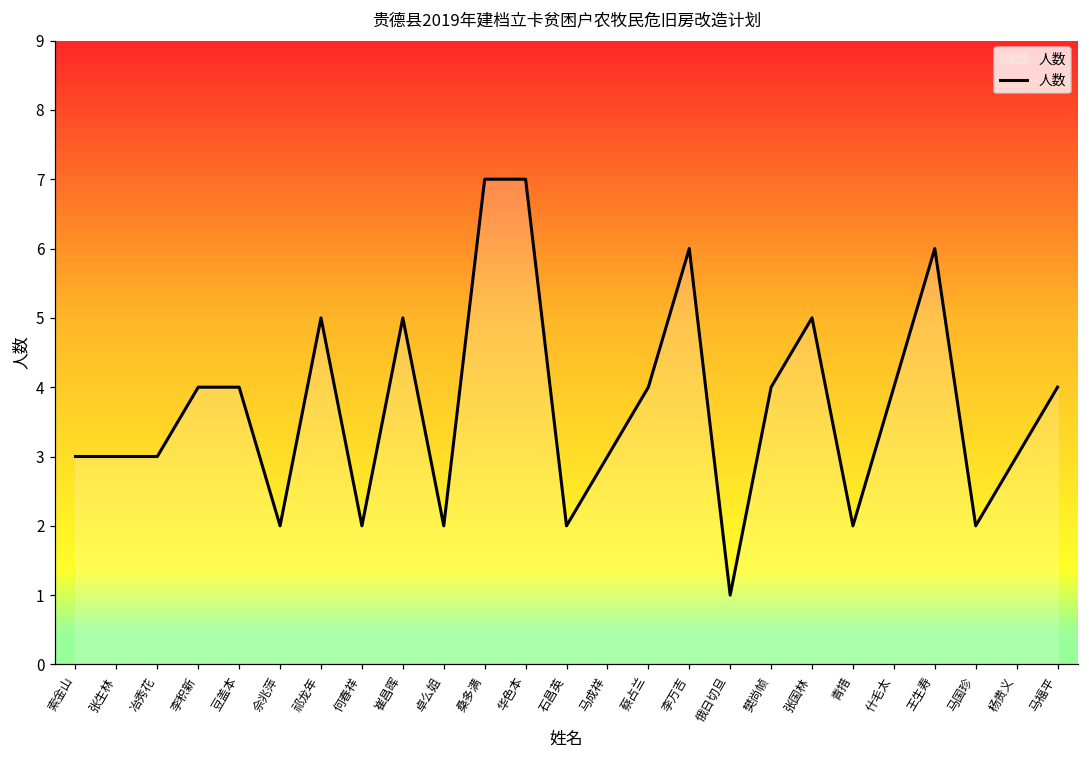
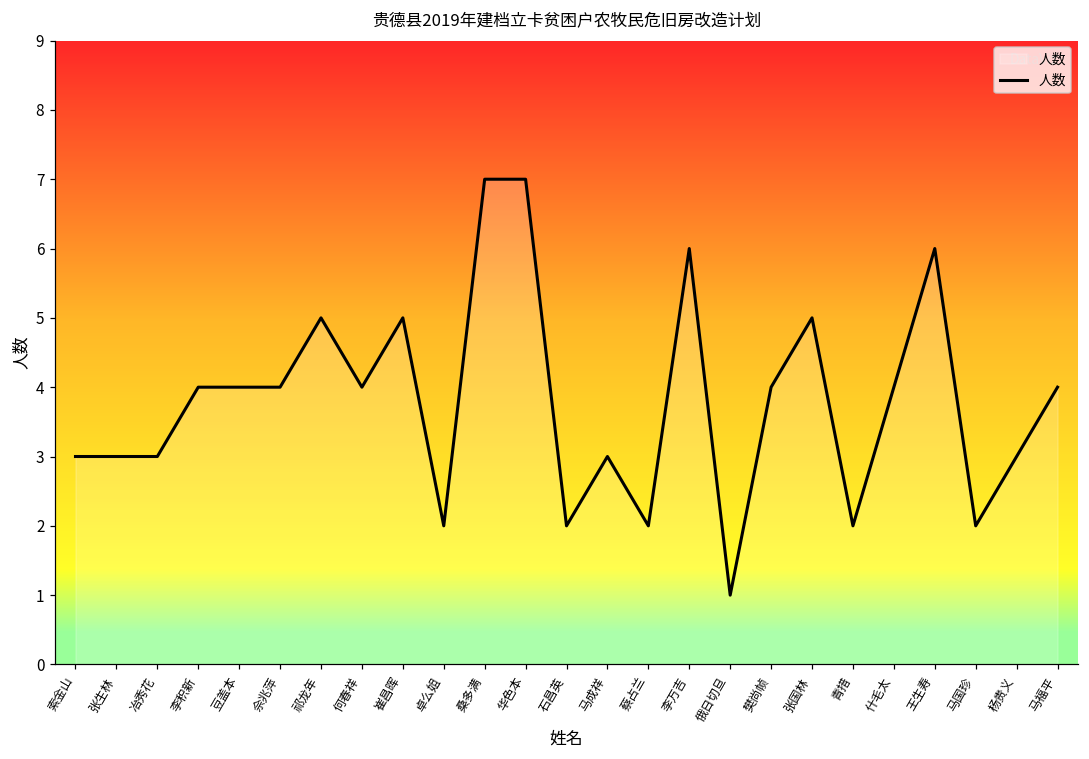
  {
    "索金山": 3,
    "张生林": 3,
    "冶秀花": 3,
    "李积新": 4,
    "豆盖本": 4,
-   "佘兆萍": 2,
+   "佘兆萍": 4,
    "祁龙年": 5,
-   "何春祥": 2,
+   "何春祥": 4,
    "崔昌晖": 5,
    "卓么姐": 2,
    "桑多满": 7,
    "华色本": 7,
    "石昌英": 2,
    "马成祥": 3,
-   "蔡占兰": 4,
+   "蔡占兰": 2,
    "李万吉": 6,
    "俄日切旦": 1,
    "樊尚帧": 4,
    "张国林": 5,
    "青措": 2,
    "什毛太": 4,
    "王生寿": 6,
    "马国珍": 2,
    "杨贵义": 3,
    "马福平": 4
  }
